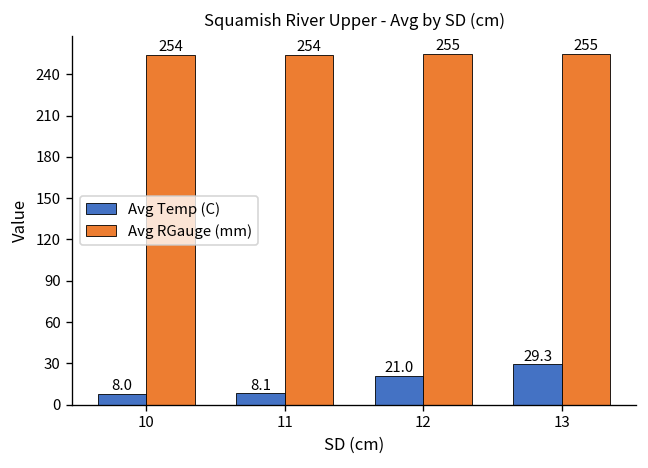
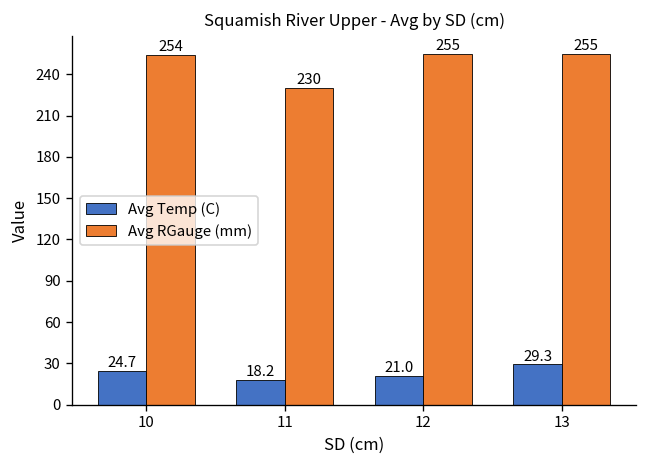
  {
    "Avg Temp (C)": {
-     "10": 8.0,
-     "11": 8.1,
+     "10": 24.7,
+     "11": 18.2,
      "12": 21.0,
      "13": 29.3
    },
    "Avg RGauge (mm)": {
      "10": 254,
-     "11": 254,
+     "11": 230,
      "12": 255,
      "13": 255
    }
  }
